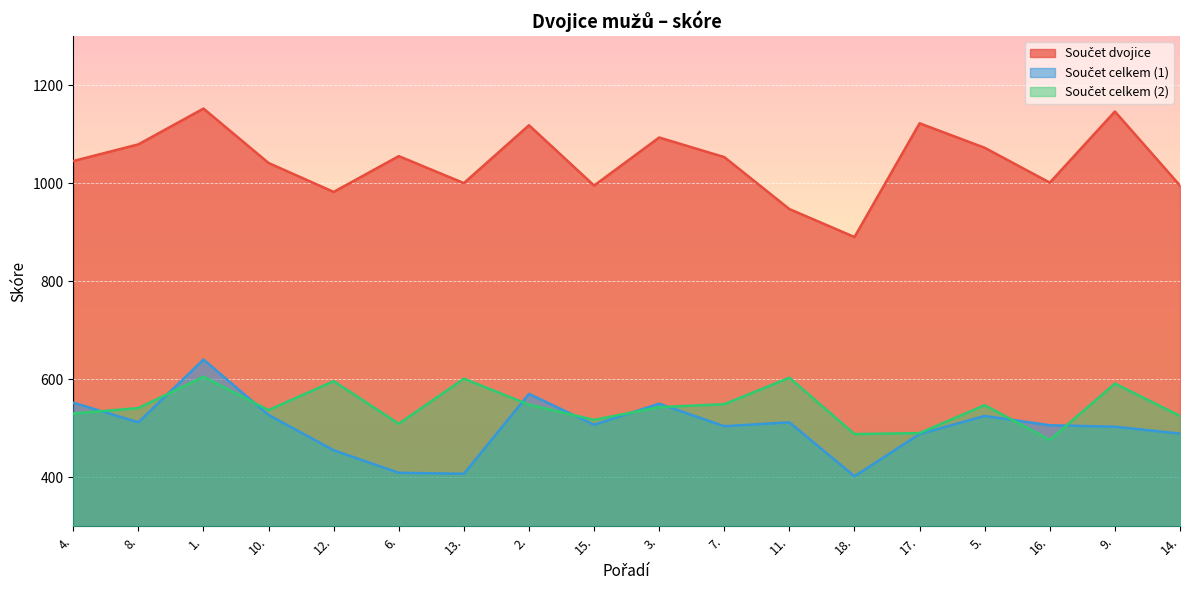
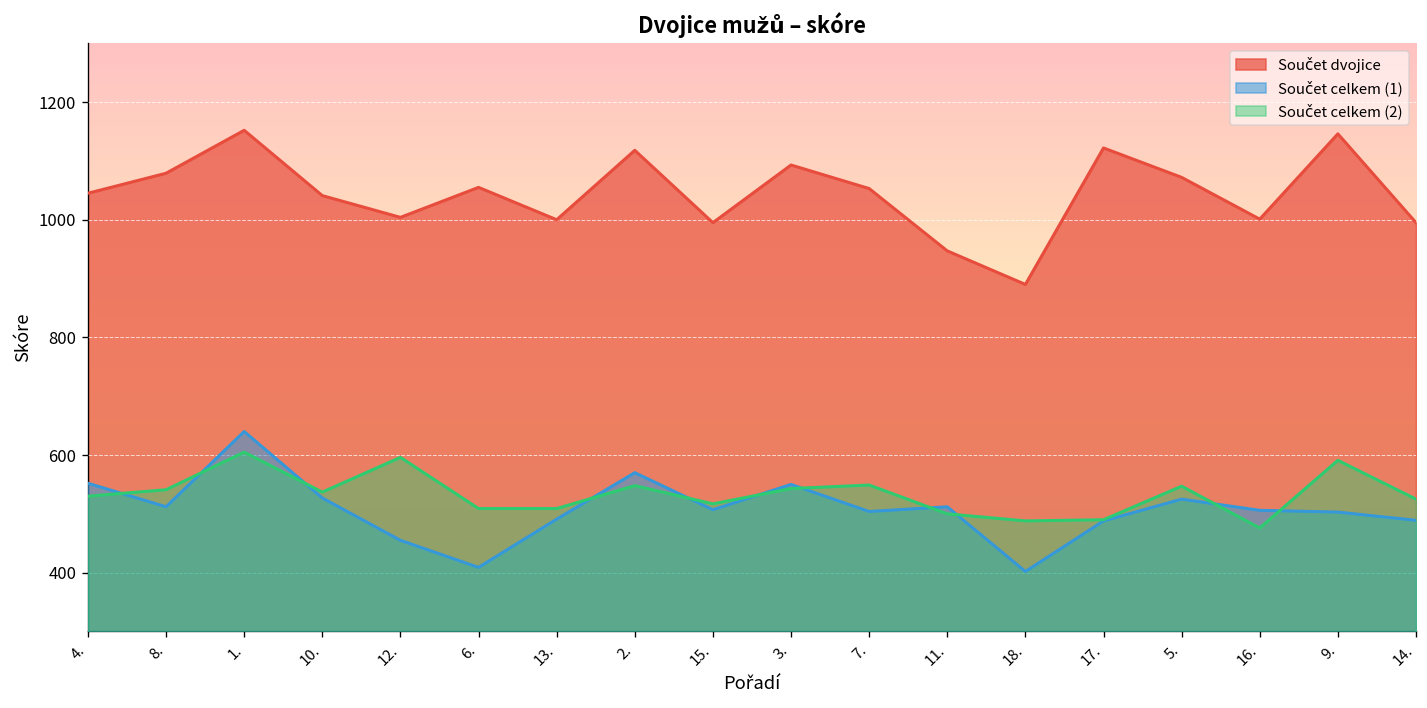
  {
    "Součet dvojice": {
      "4.": 1050,
      "8.": 1080,
      "1.": 1150,
      "10.": 1040,
-     "12.": 980,
+     "12.": 1000,
      "6.": 1060,
      "13.": 1000,
      "2.": 1120,
      "15.": 1000,
      "3.": 1090,
      "7.": 1050,
      "11.": 950,
      "18.": 890,
      "17.": 1120,
      "5.": 1070,
      "16.": 1000,
      "9.": 1150,
      "14.": 1000
    },
    "Součet celkem (1)": {
      "4.": 550,
      "8.": 510,
      "1.": 640,
      "10.": 530,
      "12.": 460,
      "6.": 410,
-     "13.": 410,
+     "13.": 490,
      "2.": 570,
      "15.": 510,
      "3.": 550,
      "7.": 500,
      "11.": 510,
      "18.": 400,
      "5.": 530,
      "16.": 510,
      "9.": 500,
      "14.": 490
    },
    "Součet celkem (2)": {
      "4.": 530,
      "8.": 540,
      "1.": 610,
      "10.": 540,
      "12.": 600,
      "6.": 510,
-     "13.": 600,
+     "13.": 510,
      "2.": 550,
      "15.": 520,
      "3.": 540,
      "7.": 550,
-     "11.": 600,
+     "11.": 500,
      "18.": 490,
      "5.": 550,
      "16.": 480,
      "9.": 590,
      "14.": 530
    }
  }
